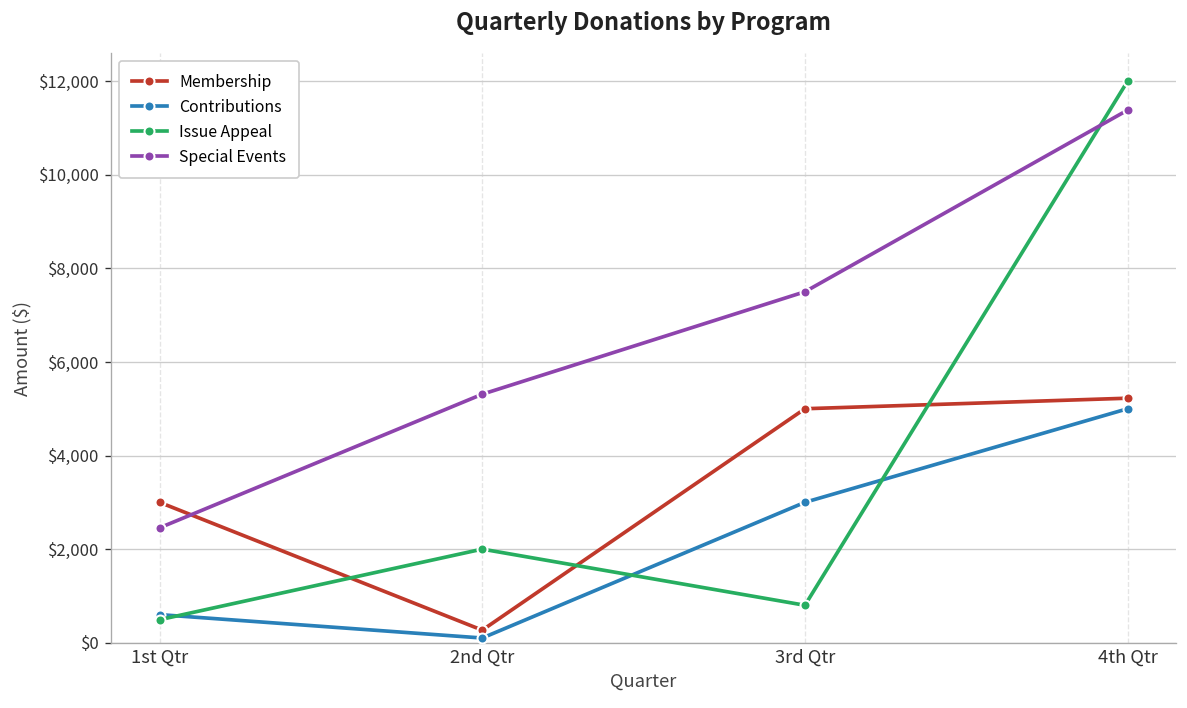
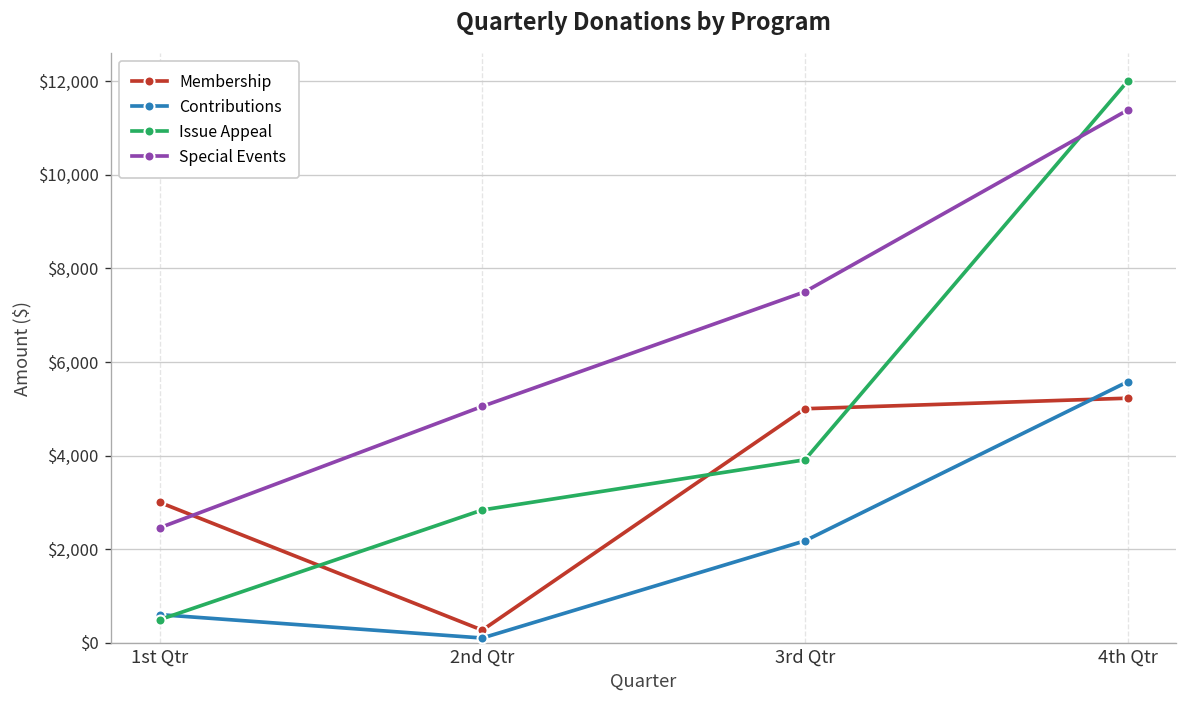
  {
    "Membership": {
      "1st Qtr": "$3,000",
      "2nd Qtr": "$300",
      "3rd Qtr": "$5,000",
      "4th Qtr": "$5,200"
    },
    "Contributions": {
      "1st Qtr": "$600",
      "2nd Qtr": "$100",
-     "3rd Qtr": "$3,000",
-     "4th Qtr": "$5,000"
+     "3rd Qtr": "$2,200",
+     "4th Qtr": "$5,600"
    },
    "Issue Appeal": {
      "1st Qtr": "$500",
-     "2nd Qtr": "$2,000",
-     "3rd Qtr": "$800",
+     "2nd Qtr": "$2,800",
+     "3rd Qtr": "$3,900",
      "4th Qtr": "$12,000"
    },
    "Special Events": {
      "1st Qtr": "$2,500",
-     "2nd Qtr": "$5,300",
+     "2nd Qtr": "$5,100",
      "3rd Qtr": "$7,500",
      "4th Qtr": "$11,400"
    }
  }
